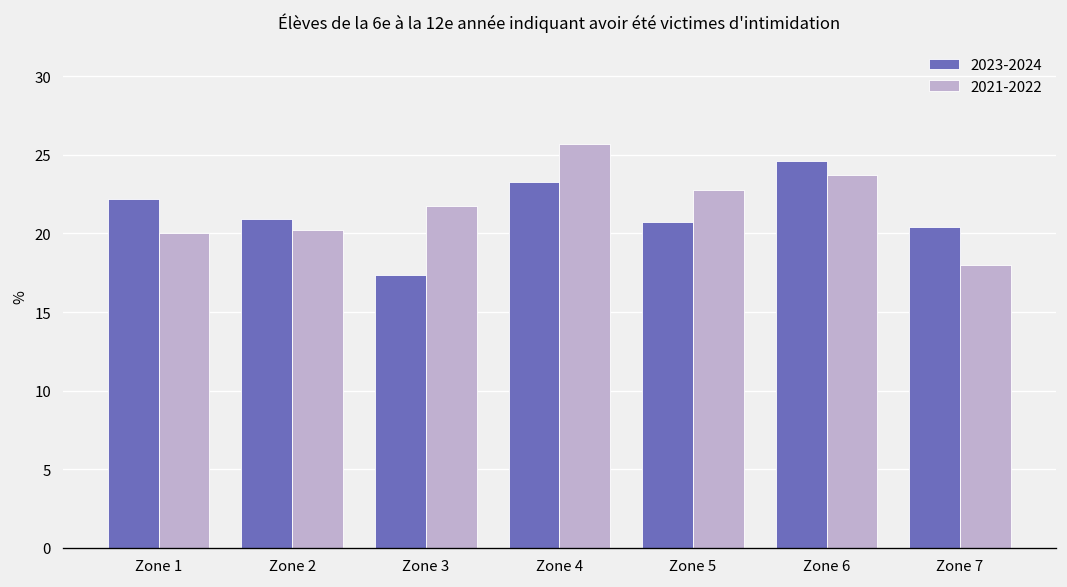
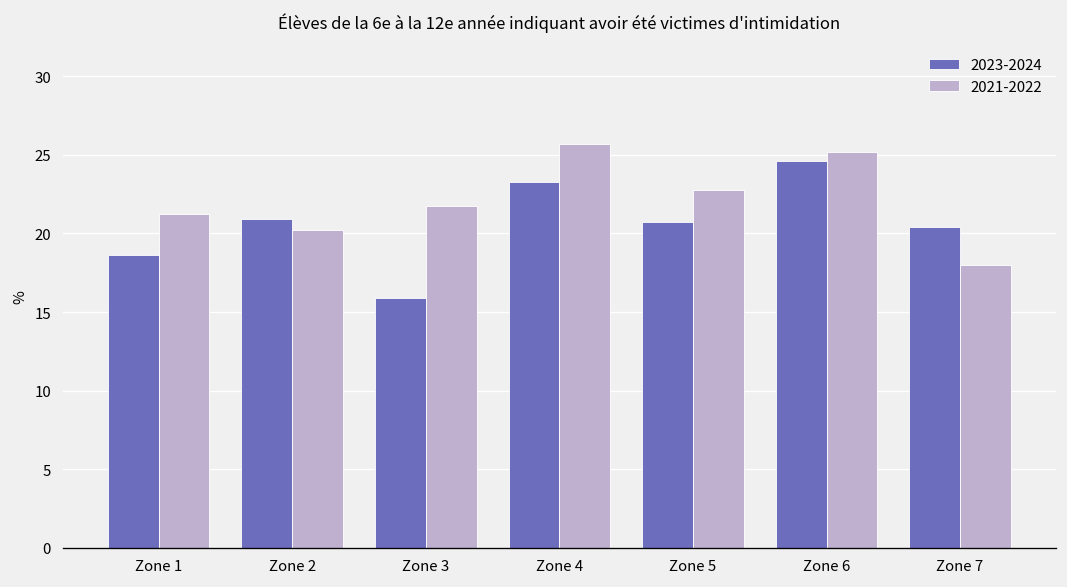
  {
    "2023-2024": {
-     "Zone 1": 22.2,
+     "Zone 1": 18.7,
      "Zone 2": 20.9,
-     "Zone 3": 17.3,
+     "Zone 3": 15.9,
      "Zone 4": 23.3,
      "Zone 5": 20.8,
      "Zone 6": 24.6,
      "Zone 7": 20.4
    },
    "2021-2022": {
-     "Zone 1": 20.1,
+     "Zone 1": 21.2,
      "Zone 2": 20.2,
      "Zone 3": 21.8,
      "Zone 4": 25.7,
      "Zone 5": 22.8,
-     "Zone 6": 23.7,
+     "Zone 6": 25.2,
      "Zone 7": 18.0
    }
  }
